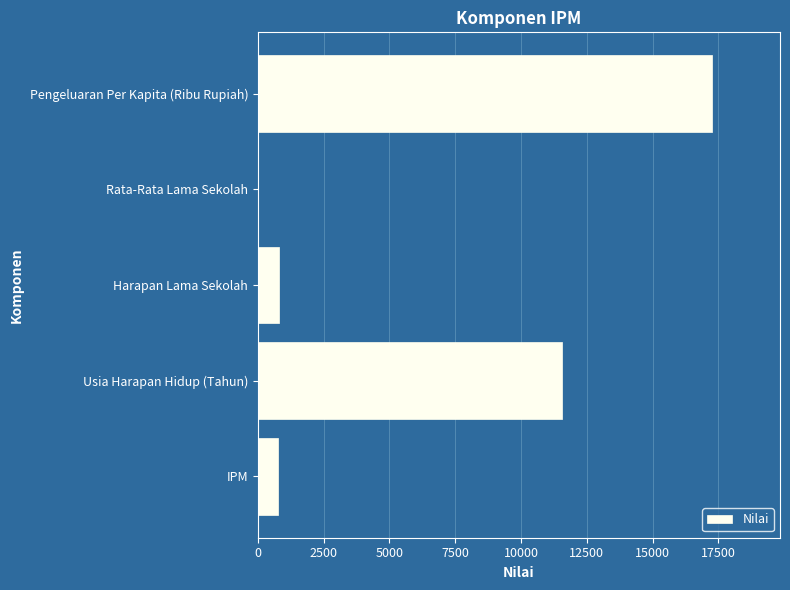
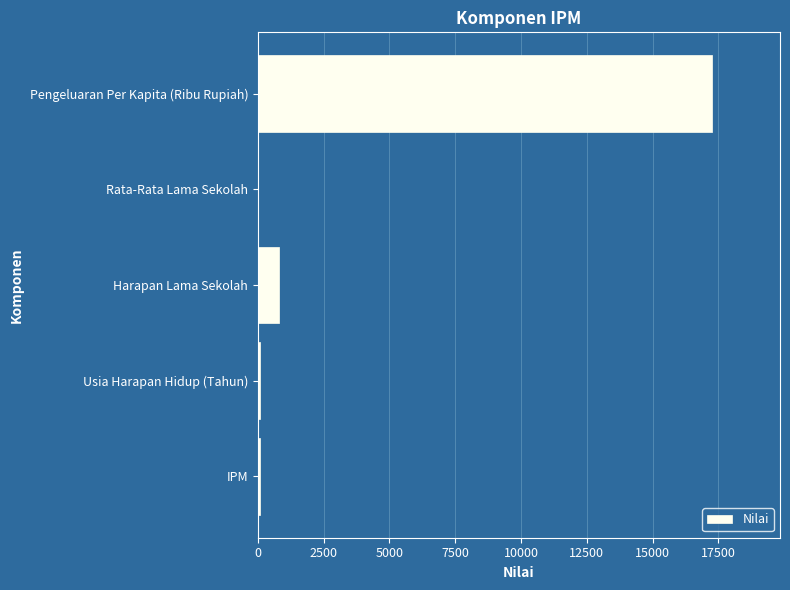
  {
    "Pengeluaran Per Kapita (Ribu Rupiah)": 17300,
    "Harapan Lama Sekolah": 800,
-   "Usia Harapan Hidup (Tahun)": 11500,
-   "IPM": 700
+   "Usia Harapan Hidup (Tahun)": 100,
+   "IPM": 100
  }
